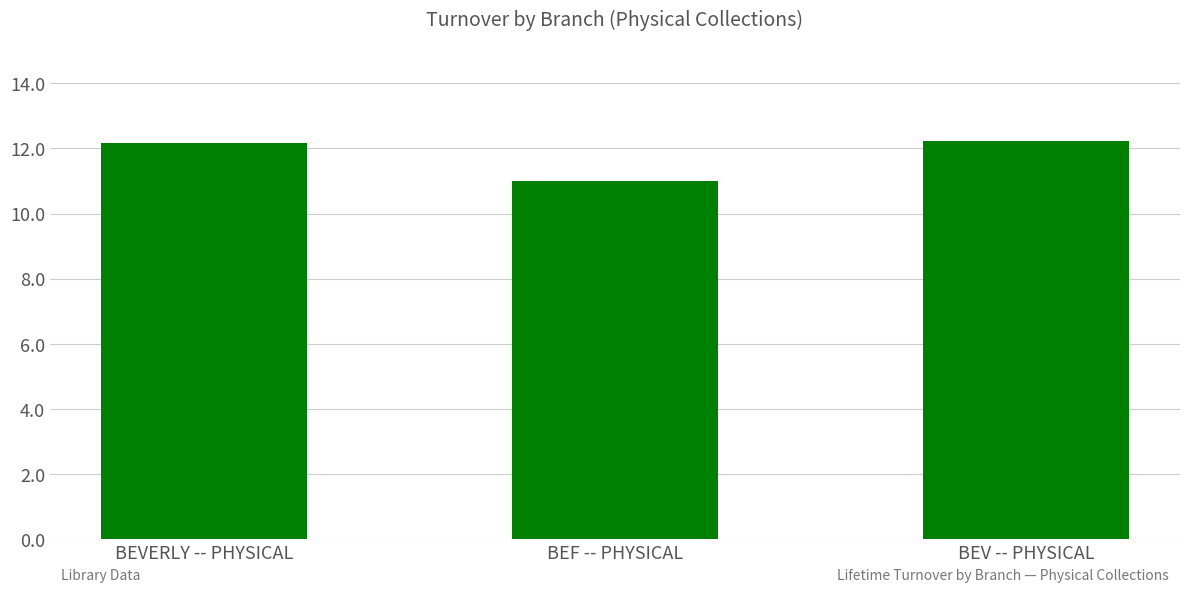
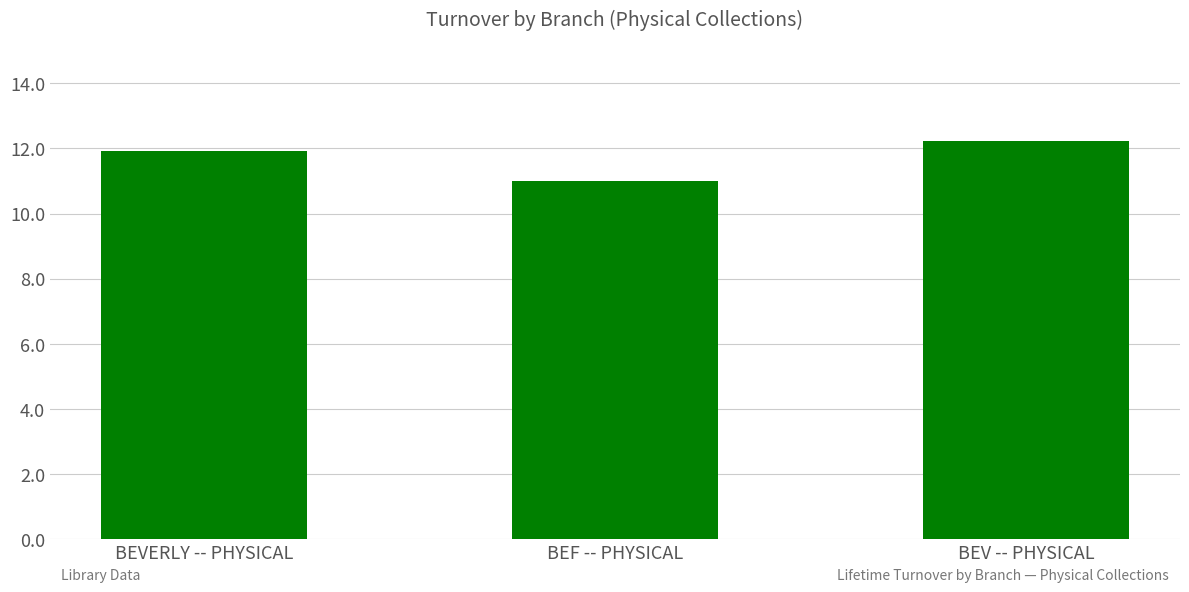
  {
-   "BEVERLY -- PHYSICAL": 12.2,
+   "BEVERLY -- PHYSICAL": 11.9,
    "BEF -- PHYSICAL": 11.0,
    "BEV -- PHYSICAL": 12.2
  }
